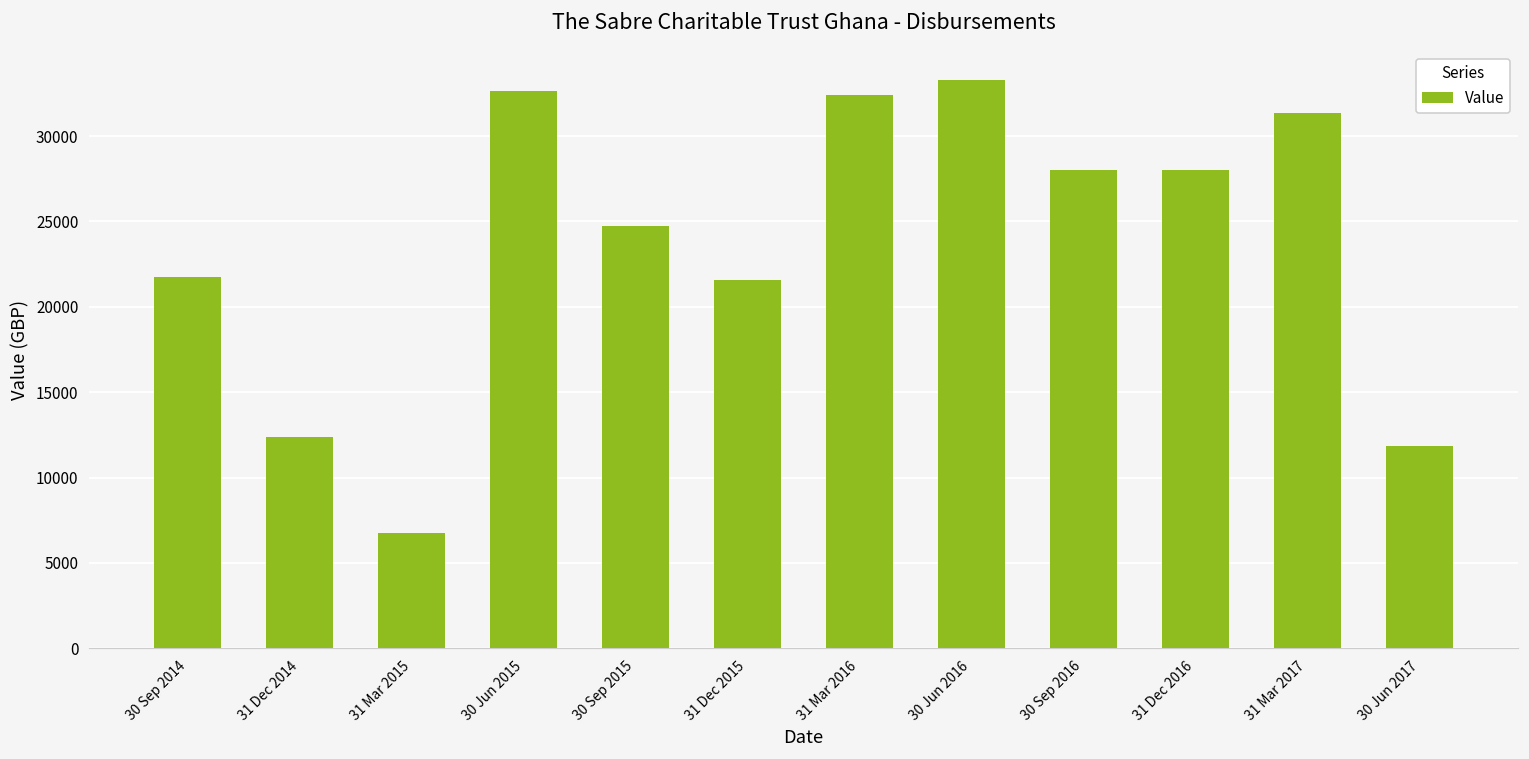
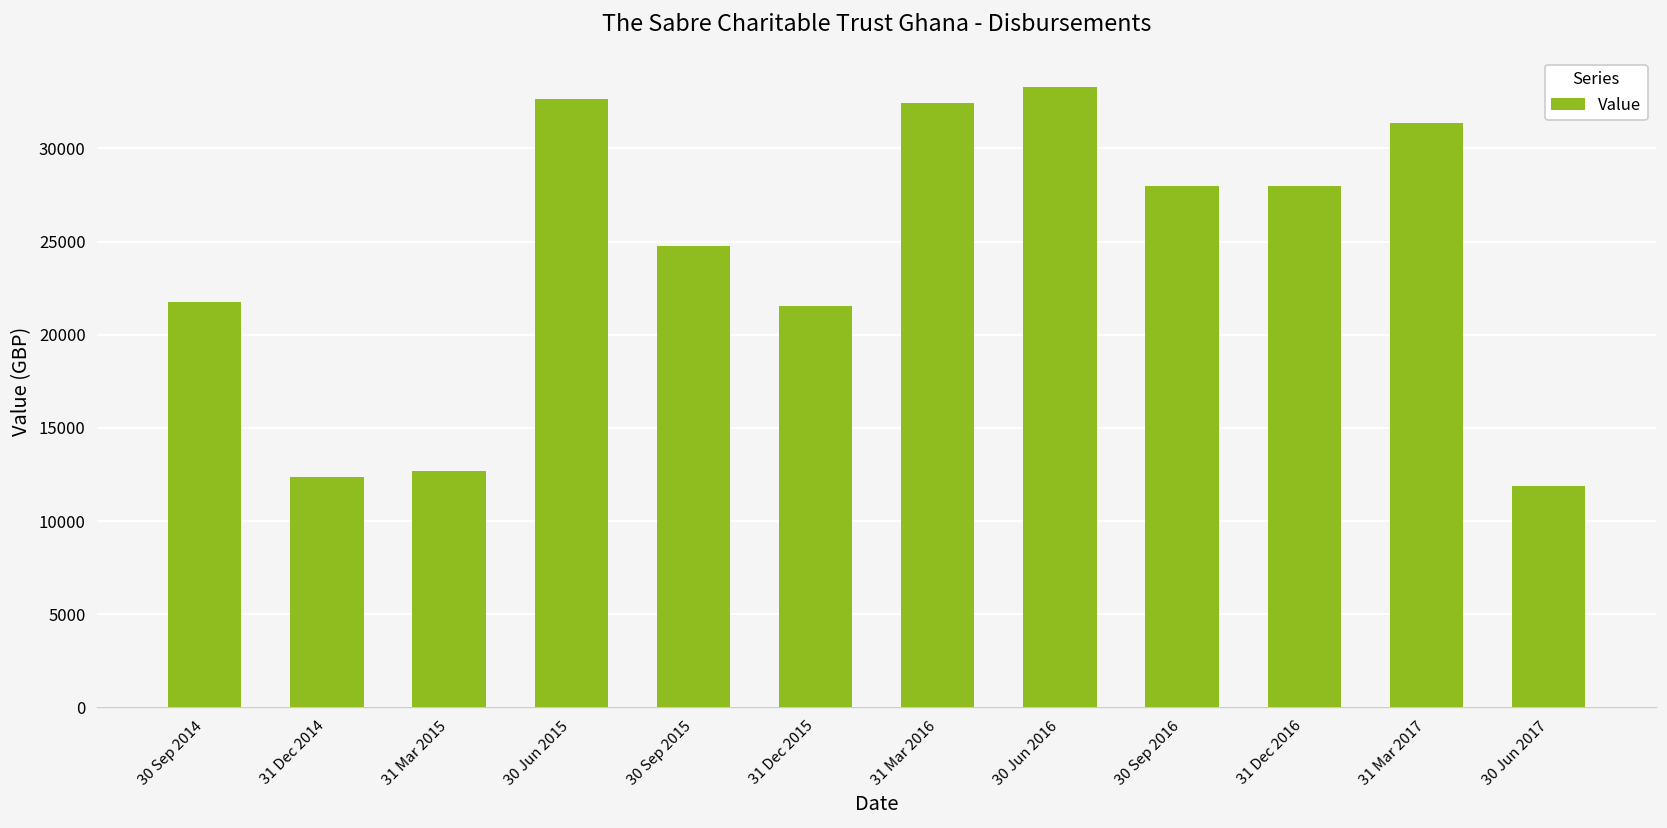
  {
    "30 Sep 2014": 21700,
    "31 Dec 2014": 12400,
-   "31 Mar 2015": 6700,
+   "31 Mar 2015": 12700,
    "30 Jun 2015": 32600,
    "30 Sep 2015": 24800,
    "31 Dec 2015": 21500,
    "31 Mar 2016": 32400,
    "30 Jun 2016": 33300,
    "30 Sep 2016": 28000,
    "31 Dec 2016": 28000,
    "31 Mar 2017": 31400,
    "30 Jun 2017": 11900
  }
